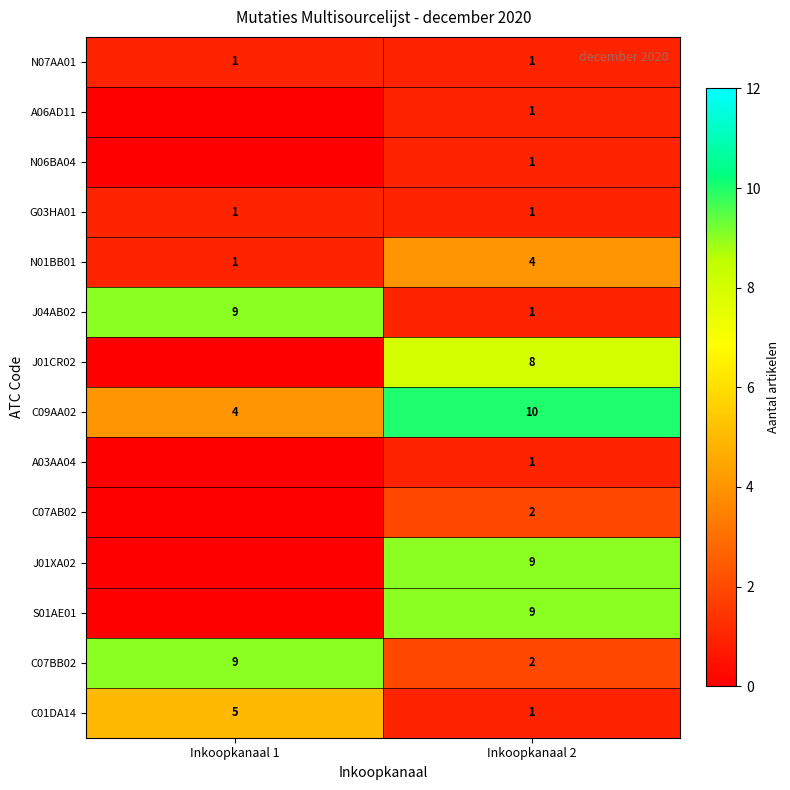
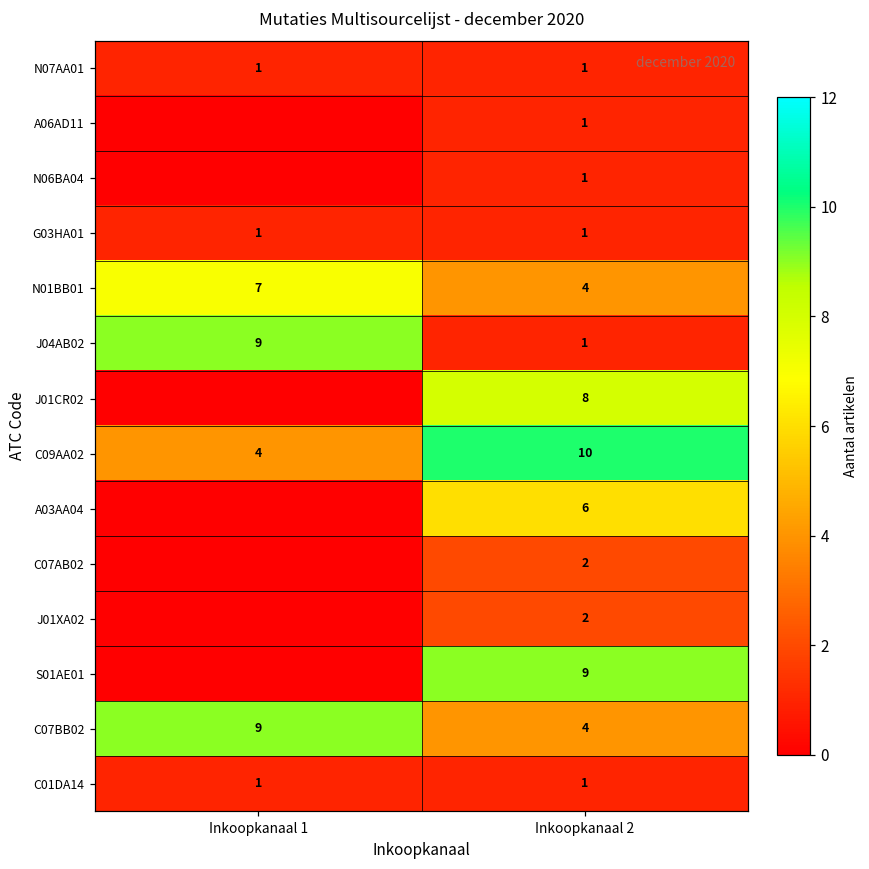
  {
    "N07AA01": {
      "Inkoopkanaal 1": 1
    },
    "A06AD11": {
      "Inkoopkanaal 2": 1
    },
    "N06BA04": {
      "Inkoopkanaal 2": 1
    },
    "G03HA01": {
      "Inkoopkanaal 1": 1,
      "Inkoopkanaal 2": 1
    },
    "N01BB01": {
-     "Inkoopkanaal 1": 1,
+     "Inkoopkanaal 1": 7,
      "Inkoopkanaal 2": 4
    },
    "J04AB02": {
      "Inkoopkanaal 1": 9,
      "Inkoopkanaal 2": 1
    },
    "J01CR02": {
      "Inkoopkanaal 2": 8
    },
    "C09AA02": {
      "Inkoopkanaal 1": 4,
      "Inkoopkanaal 2": 10
    },
    "A03AA04": {
-     "Inkoopkanaal 2": 1
+     "Inkoopkanaal 2": 6
    },
    "C07AB02": {
      "Inkoopkanaal 2": 2
    },
    "J01XA02": {
-     "Inkoopkanaal 2": 9
+     "Inkoopkanaal 2": 2
    },
    "S01AE01": {
      "Inkoopkanaal 2": 9
    },
    "C07BB02": {
      "Inkoopkanaal 1": 9,
-     "Inkoopkanaal 2": 2
+     "Inkoopkanaal 2": 4
    },
    "C01DA14": {
-     "Inkoopkanaal 1": 5,
+     "Inkoopkanaal 1": 1,
      "Inkoopkanaal 2": 1
    }
  }
